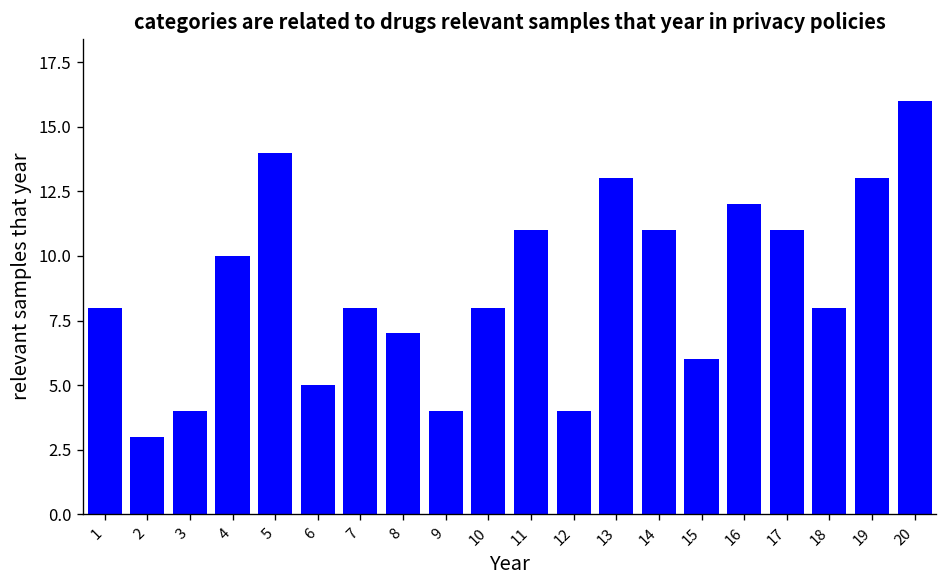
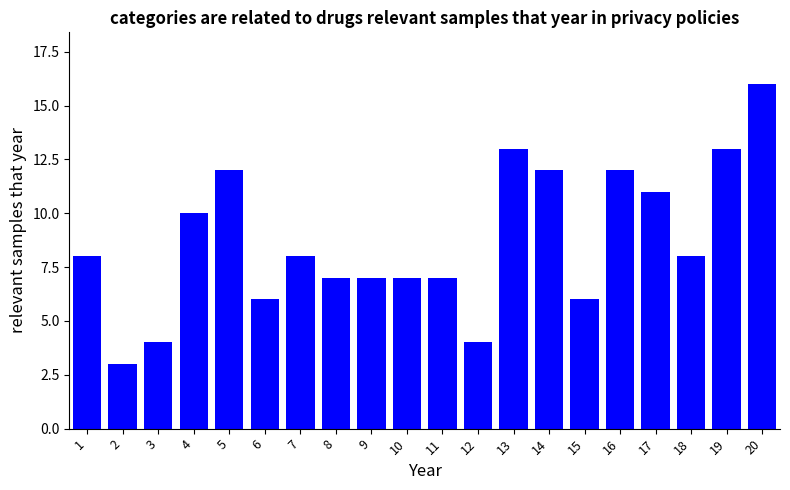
  {
    "1": 8,
    "2": 3,
    "3": 4,
    "4": 10,
-   "5": 14,
-   "6": 5,
+   "5": 12,
+   "6": 6,
    "7": 8,
    "8": 7,
-   "9": 4,
-   "10": 8,
-   "11": 11,
+   "9": 7,
+   "10": 7,
+   "11": 7,
    "12": 4,
    "13": 13,
-   "14": 11,
+   "14": 12,
    "15": 6,
    "16": 12,
    "17": 11,
    "18": 8,
    "19": 13,
    "20": 16
  }
